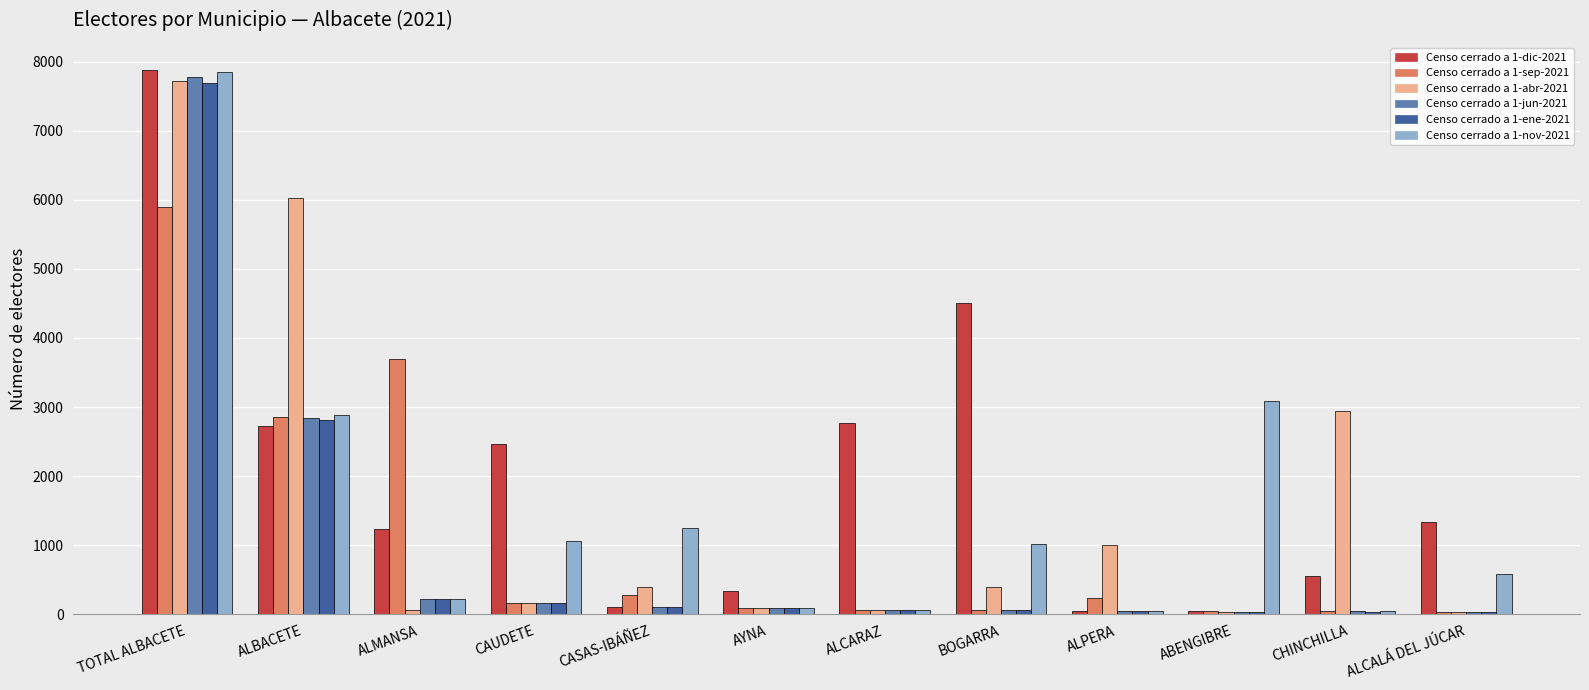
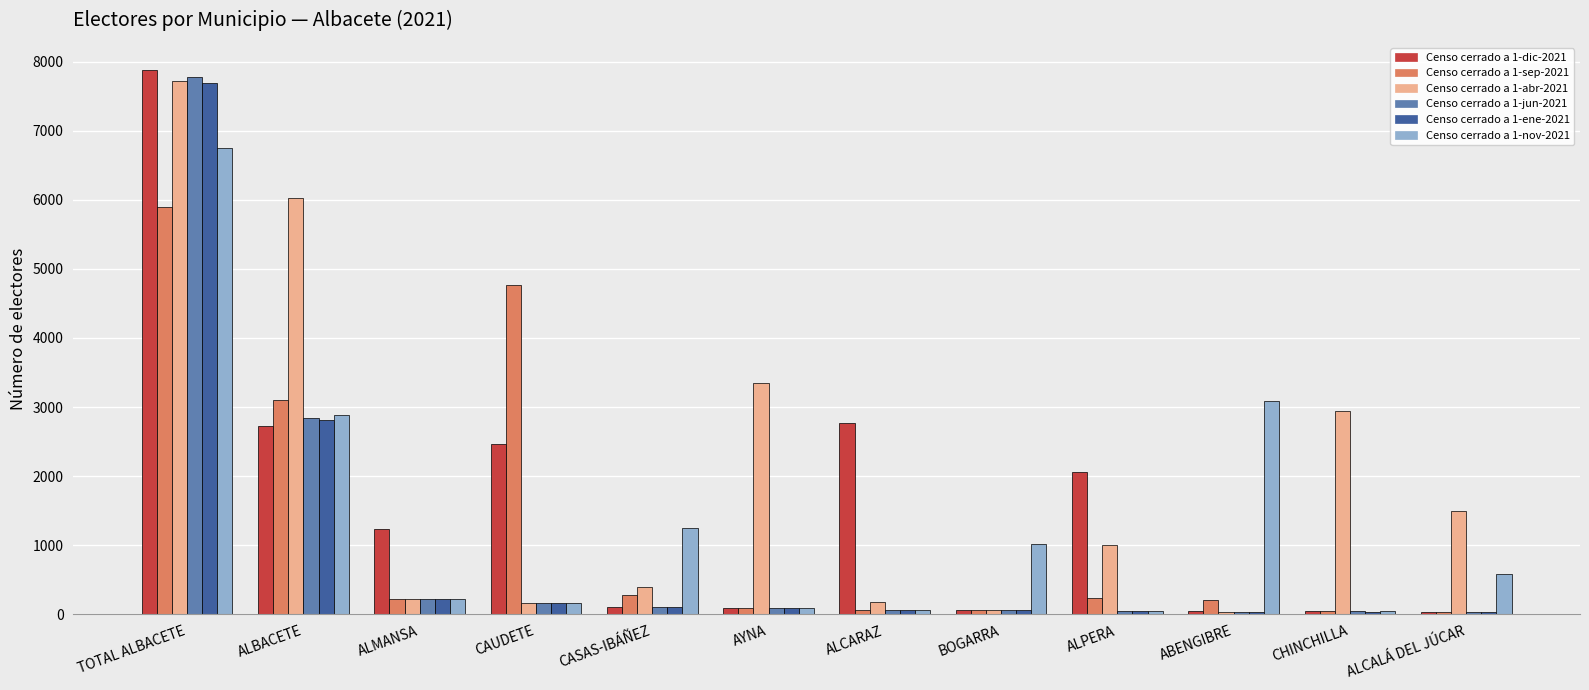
  {
    "Censo cerrado a 1-dic-2021": {
      "TOTAL ALBACETE": 7900,
      "ALBACETE": 2700,
      "ALMANSA": 1200,
      "CAUDETE": 2500,
      "CASAS-IBÁÑEZ": 100,
-     "AYNA": 300,
+     "AYNA": 100,
      "ALCARAZ": 2800,
-     "BOGARRA": 4500,
-     "ALPERA": 0,
+     "BOGARRA": 100,
+     "ALPERA": 2100,
      "ABENGIBRE": 0,
-     "CHINCHILLA": 600,
-     "ALCALÁ DEL JÚCAR": 1300
+     "CHINCHILLA": 0,
+     "ALCALÁ DEL JÚCAR": 0
    },
    "Censo cerrado a 1-sep-2021": {
      "TOTAL ALBACETE": 5900,
-     "ALBACETE": 2900,
-     "ALMANSA": 3700,
-     "CAUDETE": 200,
+     "ALBACETE": 3100,
+     "ALMANSA": 200,
+     "CAUDETE": 4800,
      "CASAS-IBÁÑEZ": 300,
      "AYNA": 100,
      "ALCARAZ": 100,
      "BOGARRA": 100,
      "ALPERA": 200,
-     "ABENGIBRE": 0,
+     "ABENGIBRE": 200,
      "CHINCHILLA": 0,
      "ALCALÁ DEL JÚCAR": 0
    },
    "Censo cerrado a 1-abr-2021": {
      "TOTAL ALBACETE": 7700,
      "ALBACETE": 6000,
-     "ALMANSA": 100,
+     "ALMANSA": 200,
      "CAUDETE": 200,
      "CASAS-IBÁÑEZ": 400,
-     "AYNA": 100,
-     "ALCARAZ": 100,
-     "BOGARRA": 400,
+     "AYNA": 3400,
+     "ALCARAZ": 200,
+     "BOGARRA": 100,
      "ALPERA": 1000,
      "ABENGIBRE": 0,
      "CHINCHILLA": 2900,
-     "ALCALÁ DEL JÚCAR": 0
+     "ALCALÁ DEL JÚCAR": 1500
    },
    "Censo cerrado a 1-nov-2021": {
-     "TOTAL ALBACETE": 7800,
+     "TOTAL ALBACETE": 6700,
      "ALBACETE": 2900,
      "ALMANSA": 200,
-     "CAUDETE": 1100,
+     "CAUDETE": 200,
      "CASAS-IBÁÑEZ": 1200,
      "AYNA": 100,
      "ALCARAZ": 100,
      "BOGARRA": 1000,
      "ALPERA": 0,
      "ABENGIBRE": 3100,
      "CHINCHILLA": 0,
      "ALCALÁ DEL JÚCAR": 600
    }
  }
